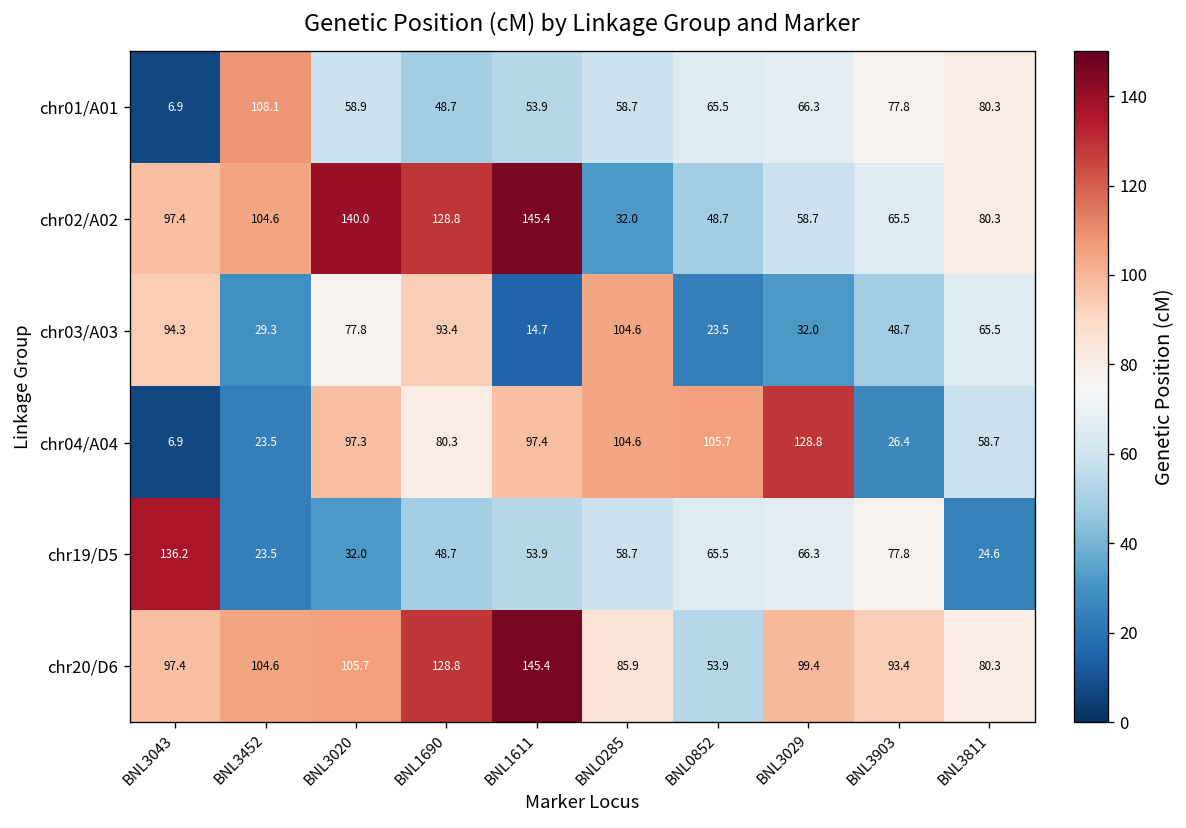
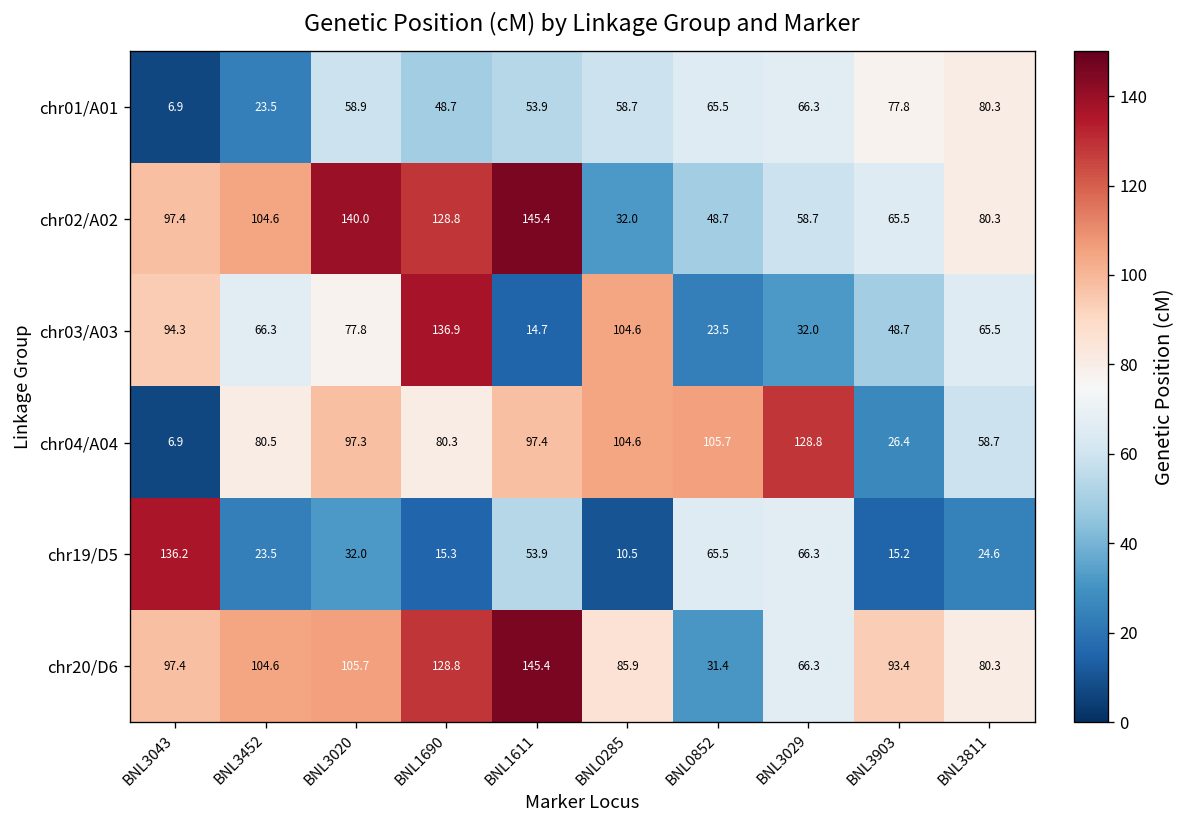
  {
    "chr01/A01": {
      "BNL3043": 6.9,
-     "BNL3452": 108.1,
+     "BNL3452": 23.5,
      "BNL3020": 58.9,
      "BNL1690": 48.7,
      "BNL1611": 53.9,
      "BNL0285": 58.7,
      "BNL0852": 65.5,
      "BNL3029": 66.3,
      "BNL3903": 77.8,
      "BNL3811": 80.3
    },
    "chr02/A02": {
      "BNL3043": 97.4,
      "BNL3452": 104.6,
      "BNL3020": 140.0,
      "BNL1690": 128.8,
      "BNL1611": 145.4,
      "BNL0285": 32.0,
      "BNL0852": 48.7,
      "BNL3029": 58.7,
      "BNL3903": 65.5,
      "BNL3811": 80.3
    },
    "chr03/A03": {
      "BNL3043": 94.3,
-     "BNL3452": 29.3,
+     "BNL3452": 66.3,
      "BNL3020": 77.8,
-     "BNL1690": 93.4,
+     "BNL1690": 136.9,
      "BNL1611": 14.7,
      "BNL0285": 104.6,
      "BNL0852": 23.5,
      "BNL3029": 32.0,
      "BNL3903": 48.7,
      "BNL3811": 65.5
    },
    "chr04/A04": {
      "BNL3043": 6.9,
-     "BNL3452": 23.5,
+     "BNL3452": 80.5,
      "BNL3020": 97.3,
      "BNL1690": 80.3,
      "BNL1611": 97.4,
      "BNL0285": 104.6,
      "BNL0852": 105.7,
      "BNL3029": 128.8,
      "BNL3903": 26.4,
      "BNL3811": 58.7
    },
    "chr19/D5": {
      "BNL3043": 136.2,
      "BNL3452": 23.5,
      "BNL3020": 32.0,
-     "BNL1690": 48.7,
+     "BNL1690": 15.3,
      "BNL1611": 53.9,
-     "BNL0285": 58.7,
+     "BNL0285": 10.5,
      "BNL0852": 65.5,
      "BNL3029": 66.3,
-     "BNL3903": 77.8,
+     "BNL3903": 15.2,
      "BNL3811": 24.6
    },
    "chr20/D6": {
      "BNL3043": 97.4,
      "BNL3452": 104.6,
      "BNL3020": 105.7,
      "BNL1690": 128.8,
      "BNL1611": 145.4,
      "BNL0285": 85.9,
-     "BNL0852": 53.9,
-     "BNL3029": 99.4,
+     "BNL0852": 31.4,
+     "BNL3029": 66.3,
      "BNL3903": 93.4,
      "BNL3811": 80.3
    }
  }
